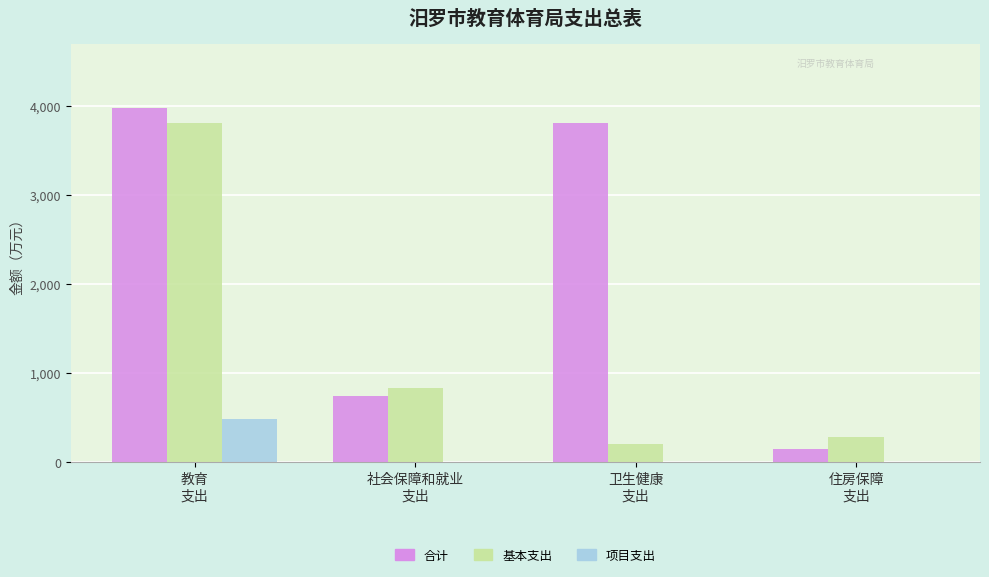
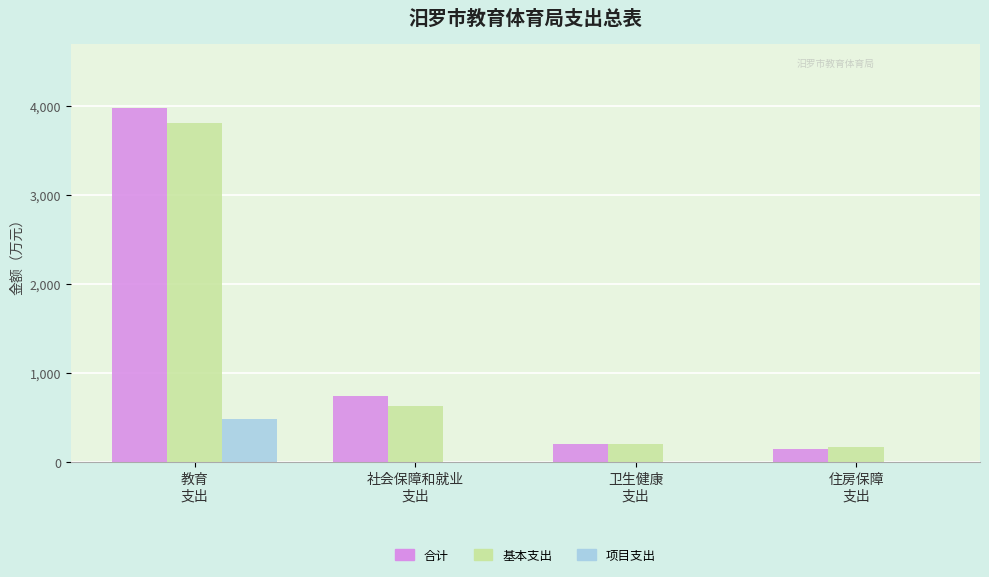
  {
    "合计": {
      "教育 支出": "4,000",
      "社会保障和就业 支出": "700",
-     "卫生健康 支出": "3,800",
+     "卫生健康 支出": "200",
      "住房保障 支出": "100"
    },
    "基本支出": {
      "教育 支出": "3,800",
-     "社会保障和就业 支出": "800",
+     "社会保障和就业 支出": "600",
      "卫生健康 支出": "200",
-     "住房保障 支出": "300"
+     "住房保障 支出": "200"
    },
    "项目支出": {
      "教育 支出": "500",
      "社会保障和就业 支出": "0",
      "卫生健康 支出": "0",
      "住房保障 支出": "0"
    }
  }
